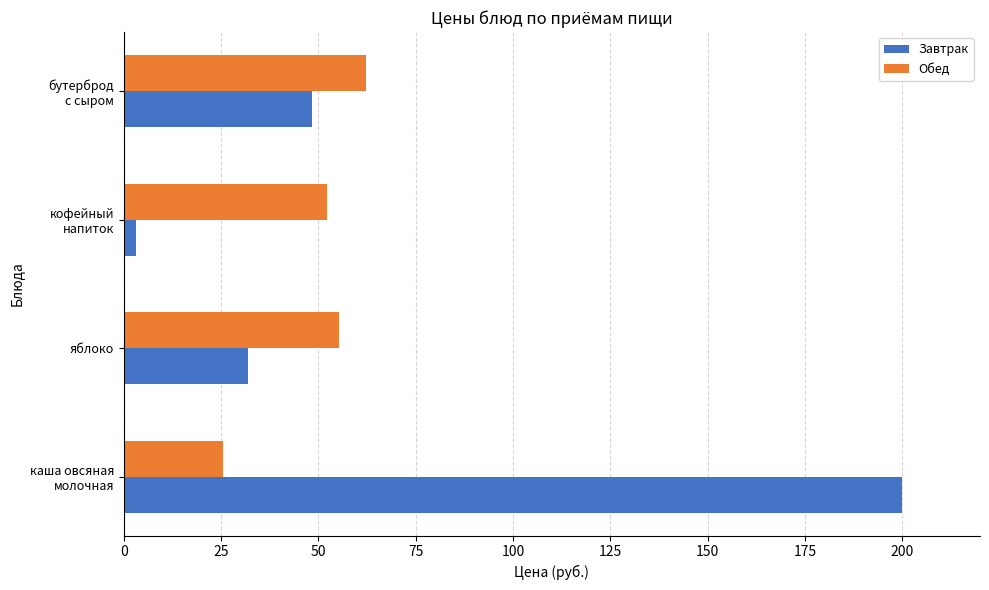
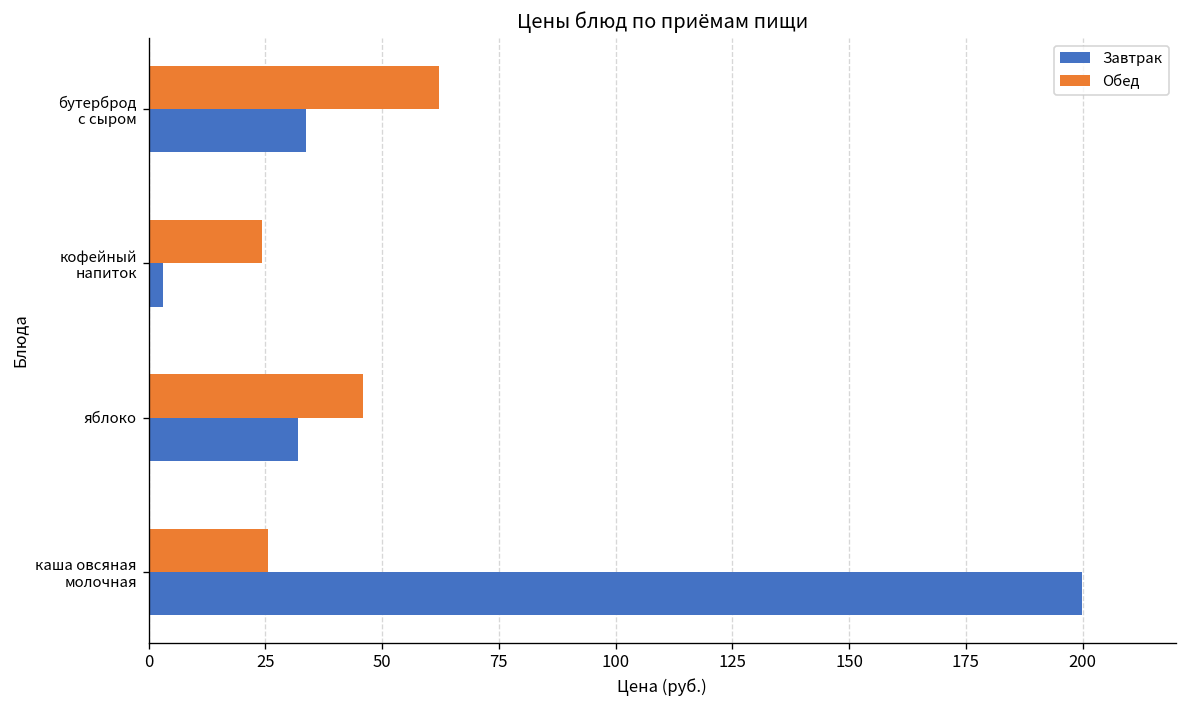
  {
    "Завтрак": {
-     "бутерброд с сыром": 48,
+     "бутерброд с сыром": 34,
      "кофейный напиток": 3,
      "яблоко": 32,
      "каша овсяная молочная": 200
    },
    "Обед": {
      "бутерброд с сыром": 62,
-     "кофейный напиток": 52,
-     "яблоко": 55,
+     "кофейный напиток": 24,
+     "яблоко": 46,
      "каша овсяная молочная": 26
    }
  }
